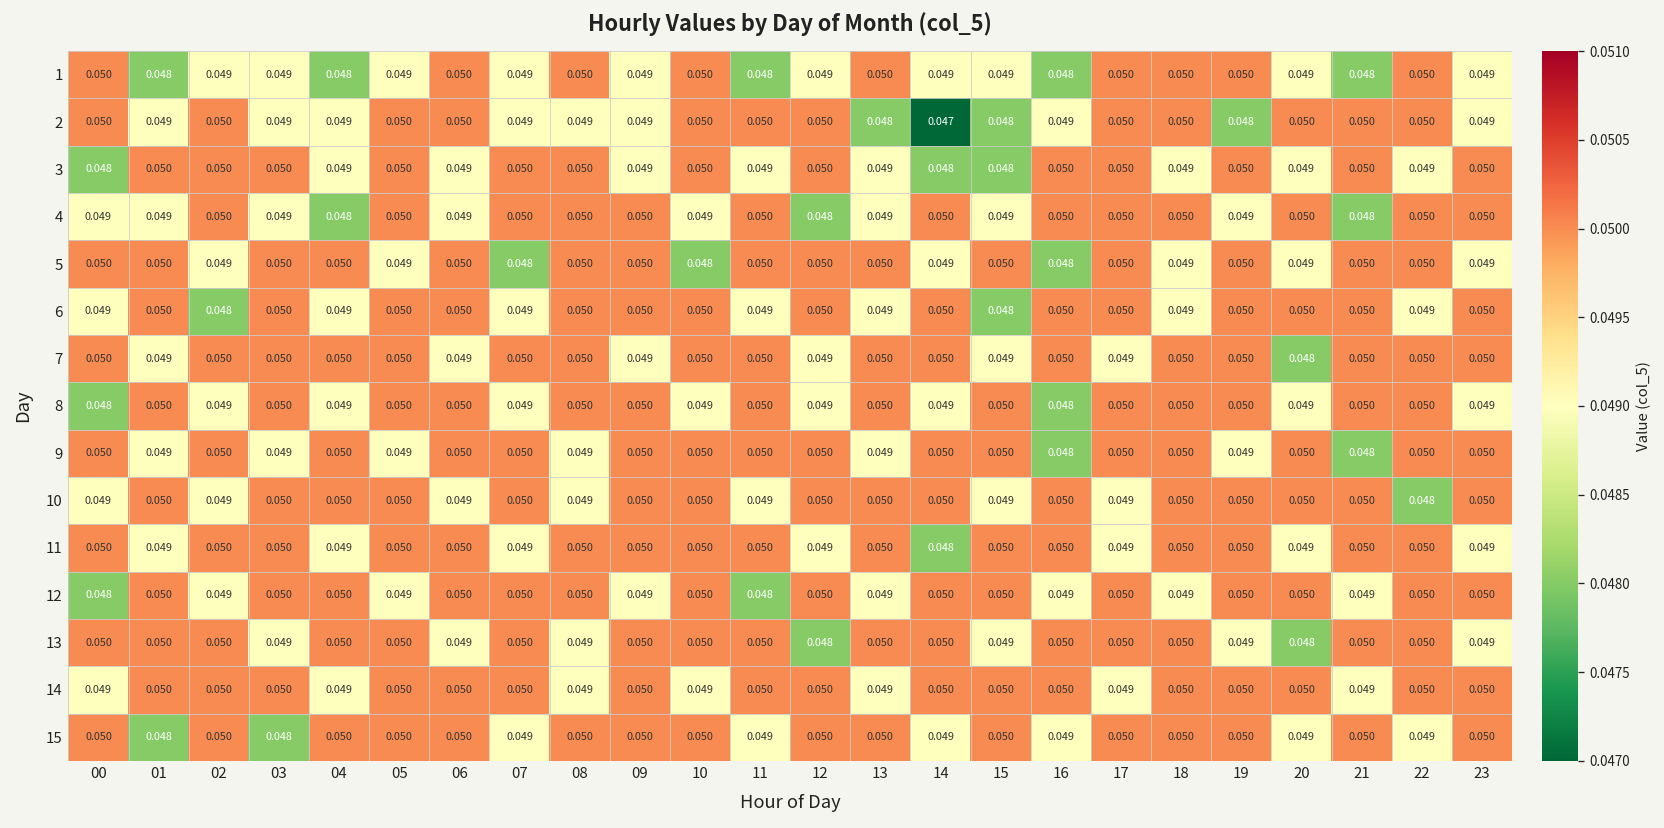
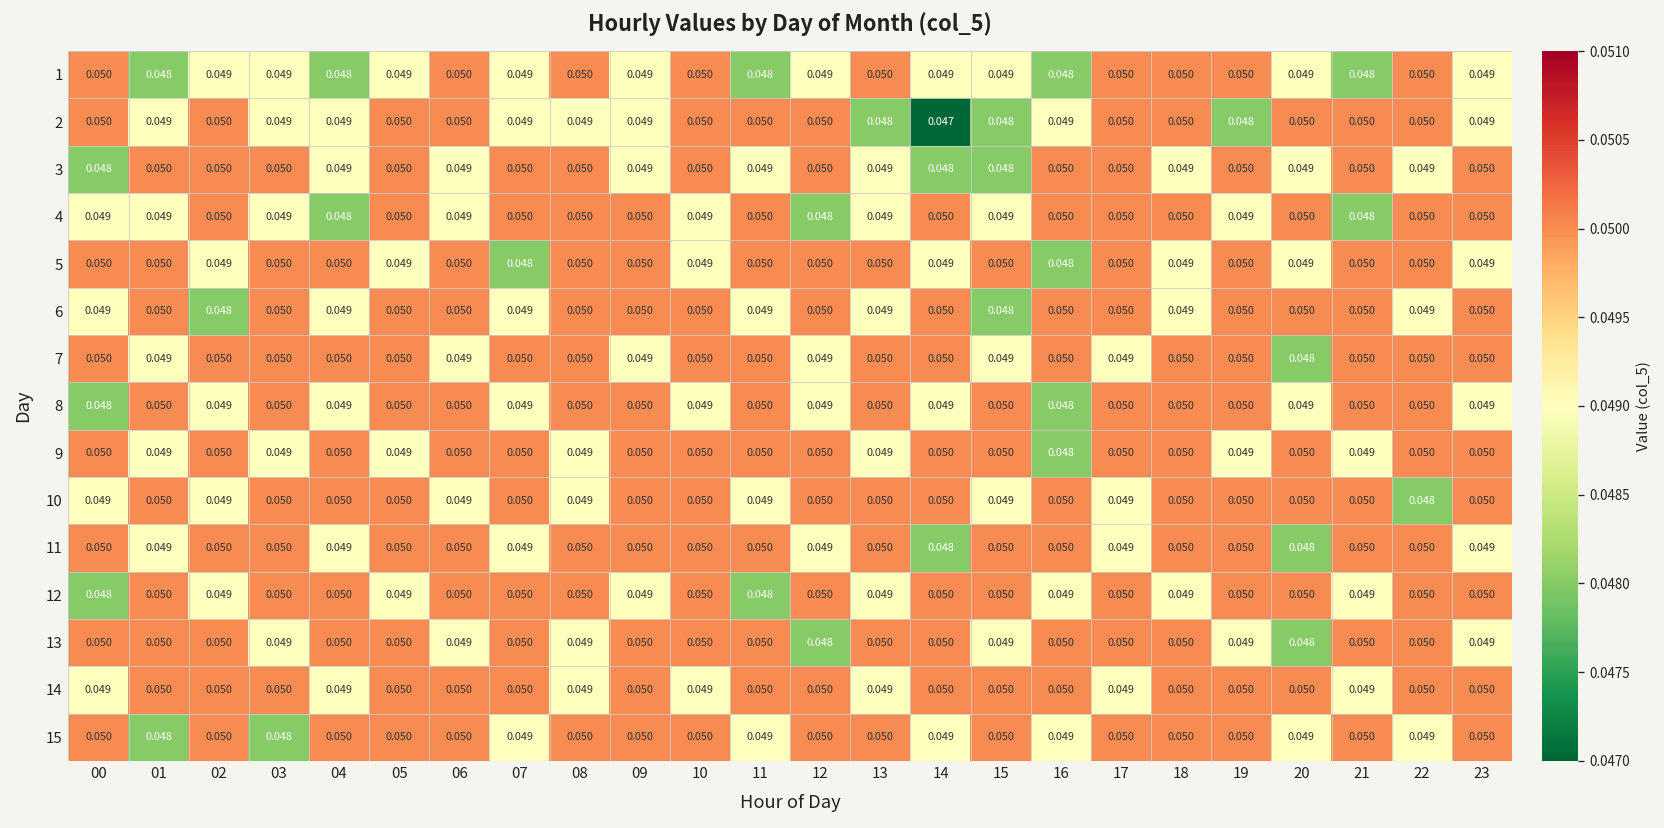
  {
    "5": {
      "00": 0.050,
      "01": 0.050,
      "02": 0.049,
      "03": 0.050,
      "04": 0.050,
      "05": 0.049,
      "06": 0.050,
      "07": 0.048,
      "08": 0.050,
      "09": 0.050,
-     "10": 0.048,
+     "10": 0.049,
      "11": 0.050,
      "12": 0.050,
      "13": 0.050,
      "14": 0.049,
      "15": 0.050,
      "16": 0.048,
      "17": 0.050,
      "18": 0.049,
      "19": 0.050,
      "20": 0.049,
      "21": 0.050,
      "22": 0.050,
      "23": 0.049
    },
    "9": {
      "00": 0.050,
      "01": 0.049,
      "02": 0.050,
      "03": 0.049,
      "04": 0.050,
      "05": 0.049,
      "06": 0.050,
      "07": 0.050,
      "08": 0.049,
      "09": 0.050,
      "10": 0.050,
      "11": 0.050,
      "12": 0.050,
      "13": 0.049,
      "14": 0.050,
      "15": 0.050,
      "16": 0.048,
      "17": 0.050,
      "18": 0.050,
      "19": 0.049,
      "20": 0.050,
-     "21": 0.048,
+     "21": 0.049,
      "22": 0.050,
      "23": 0.050
    },
    "11": {
      "00": 0.050,
      "01": 0.049,
      "02": 0.050,
      "03": 0.050,
      "04": 0.049,
      "05": 0.050,
      "06": 0.050,
      "07": 0.049,
      "08": 0.050,
      "09": 0.050,
      "10": 0.050,
      "11": 0.050,
      "12": 0.049,
      "13": 0.050,
      "14": 0.048,
      "15": 0.050,
      "16": 0.050,
      "17": 0.049,
      "18": 0.050,
      "19": 0.050,
-     "20": 0.049,
+     "20": 0.048,
      "21": 0.050,
      "22": 0.050,
      "23": 0.049
    }
  }
